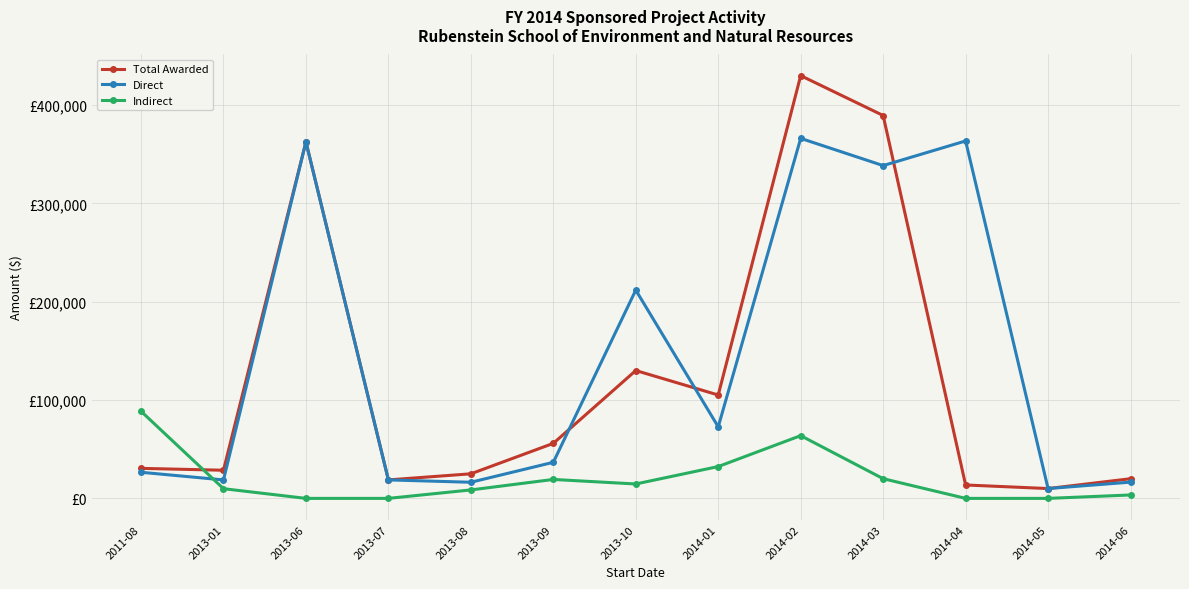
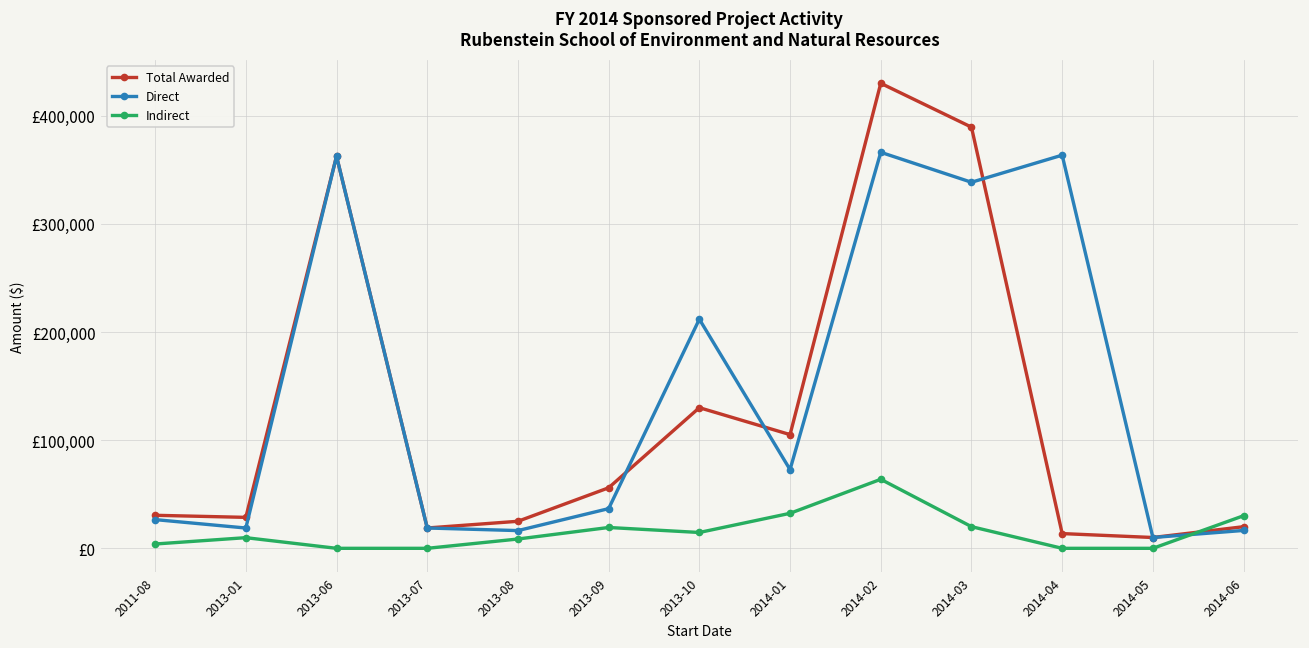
  {
    "Total Awarded": {
      "2011-08": "£30,000",
      "2013-01": "£30,000",
      "2013-08": "£30,000",
      "2013-09": "£60,000",
      "2013-10": "£130,000",
      "2014-01": "£110,000",
      "2014-02": "£430,000",
      "2014-03": "£390,000",
      "2014-04": "£10,000",
      "2014-06": "£20,000"
    },
    "Direct": {
      "2011-08": "£30,000",
      "2013-01": "£20,000",
      "2013-08": "£20,000",
      "2013-09": "£40,000",
      "2013-10": "£210,000",
      "2014-01": "£70,000",
      "2014-02": "£370,000",
      "2014-03": "£340,000",
      "2014-04": "£360,000",
      "2014-06": "£20,000"
    },
    "Indirect": {
-     "2011-08": "£90,000",
+     "2011-08": "£0",
      "2013-01": "£10,000",
      "2013-06": "£0",
      "2013-07": "£0",
      "2013-08": "£10,000",
      "2013-09": "£20,000",
      "2013-10": "£10,000",
      "2014-01": "£30,000",
      "2014-02": "£60,000",
      "2014-03": "£20,000",
      "2014-04": "£0",
      "2014-05": "£0",
-     "2014-06": "£0"
+     "2014-06": "£30,000"
    }
  }
